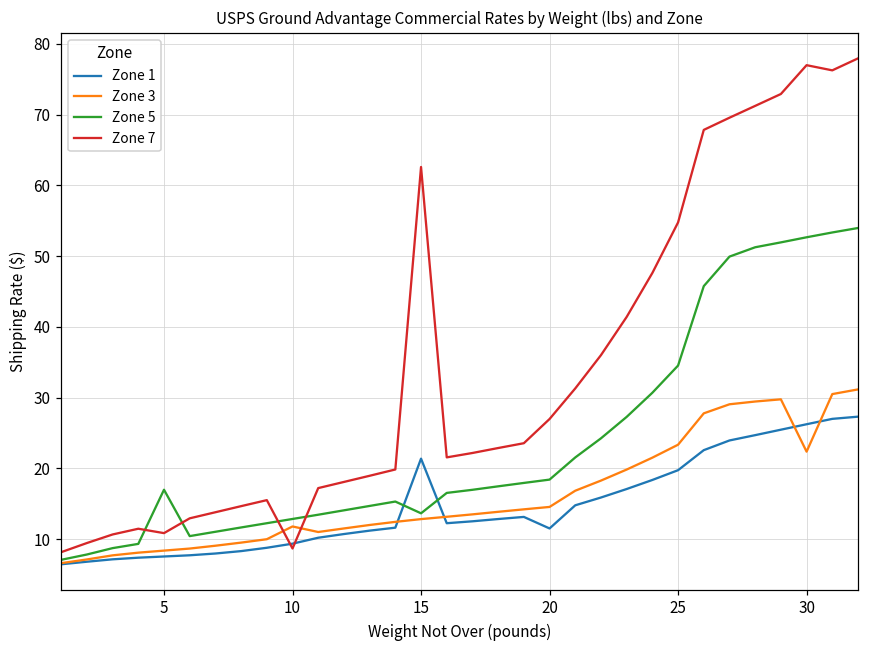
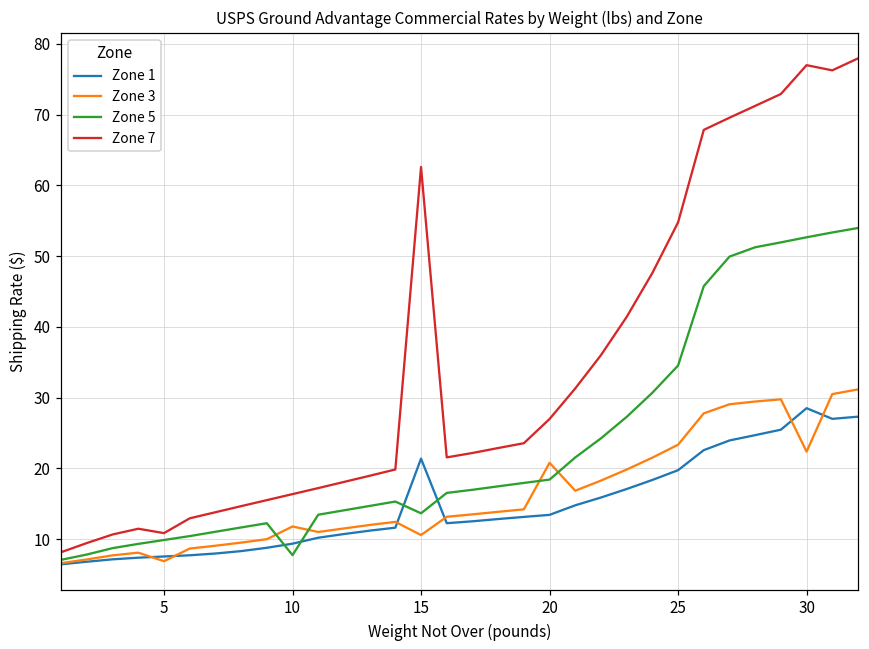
  {
    "Zone 1": {
      "5": 8,
      "10": 9,
      "15": 21,
-     "20": 12,
+     "20": 13,
      "25": 20,
-     "30": 26
+     "30": 29
    },
    "Zone 3": {
-     "5": 8,
+     "5": 7,
      "10": 12,
-     "15": 13,
-     "20": 15,
+     "15": 11,
+     "20": 21,
      "25": 23,
      "30": 22
    },
    "Zone 5": {
-     "5": 17,
-     "10": 13,
+     "5": 10,
+     "10": 8,
      "15": 14,
      "20": 18,
      "25": 35,
      "30": 53
    },
    "Zone 7": {
      "5": 11,
-     "10": 9,
+     "10": 16,
      "15": 63,
      "20": 27,
      "25": 55,
      "30": 77
    }
  }
